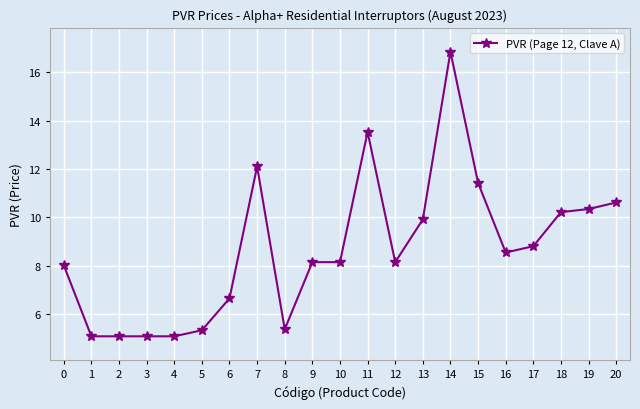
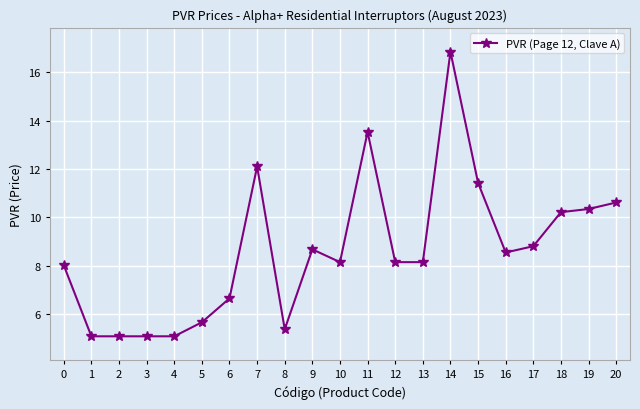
  {
    "0": 8.0,
    "1": 5.1,
    "2": 5.1,
    "3": 5.1,
    "4": 5.1,
-   "5": 5.3,
+   "5": 5.7,
    "6": 6.6,
    "7": 12.1,
    "8": 5.4,
-   "9": 8.1,
+   "9": 8.7,
    "10": 8.1,
    "11": 13.5,
    "12": 8.1,
-   "13": 9.9,
+   "13": 8.1,
    "14": 16.9,
    "15": 11.4,
    "16": 8.5,
    "17": 8.8,
    "18": 10.2,
    "19": 10.3,
    "20": 10.6
  }
